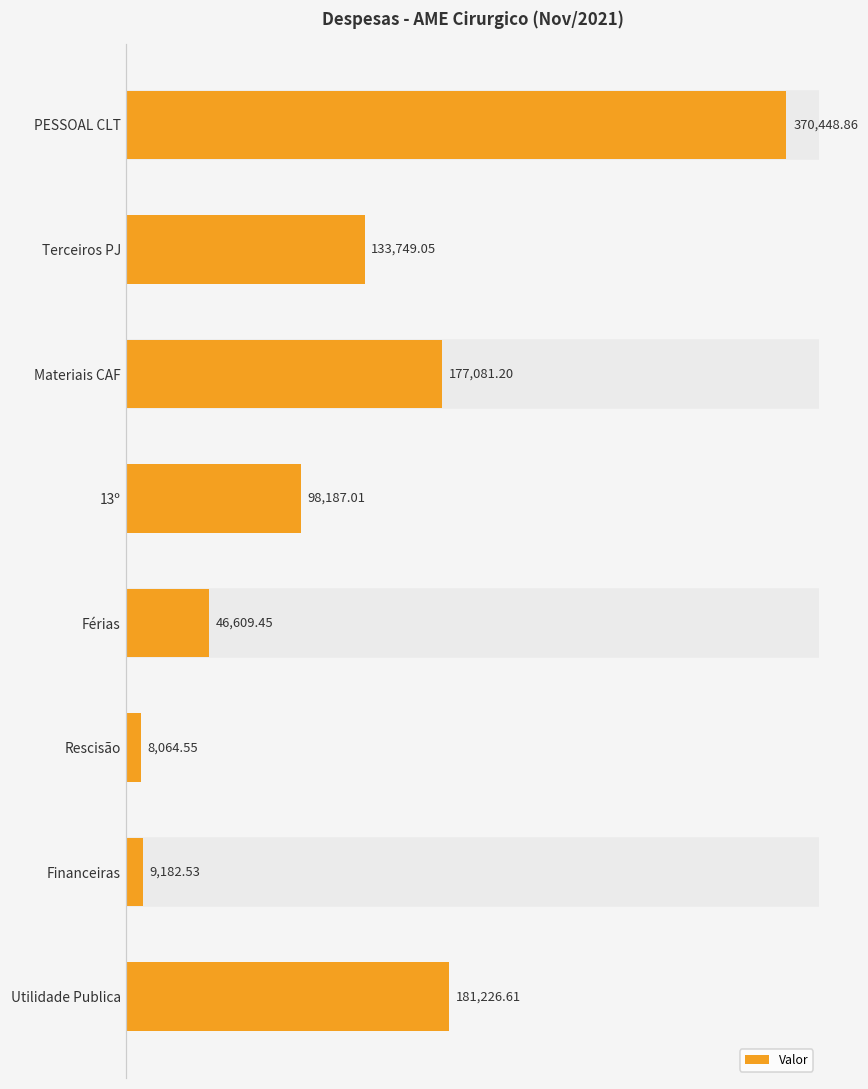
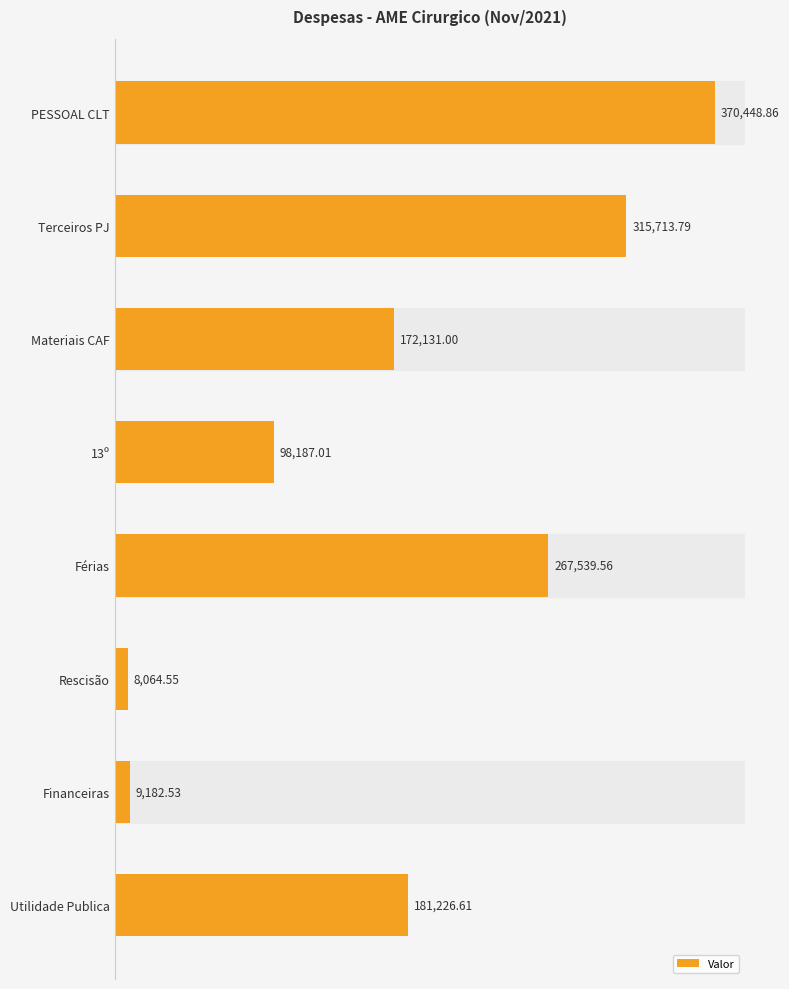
  {
    "PESSOAL CLT": "370,448.86",
-   "Terceiros PJ": "133,749.05",
-   "Materiais CAF": "177,081.20",
+   "Terceiros PJ": "315,713.79",
+   "Materiais CAF": "172,131.00",
    "13º": "98,187.01",
-   "Férias": "46,609.45",
+   "Férias": "267,539.56",
    "Rescisão": "8,064.55",
    "Financeiras": "9,182.53",
    "Utilidade Publica": "181,226.61"
  }
